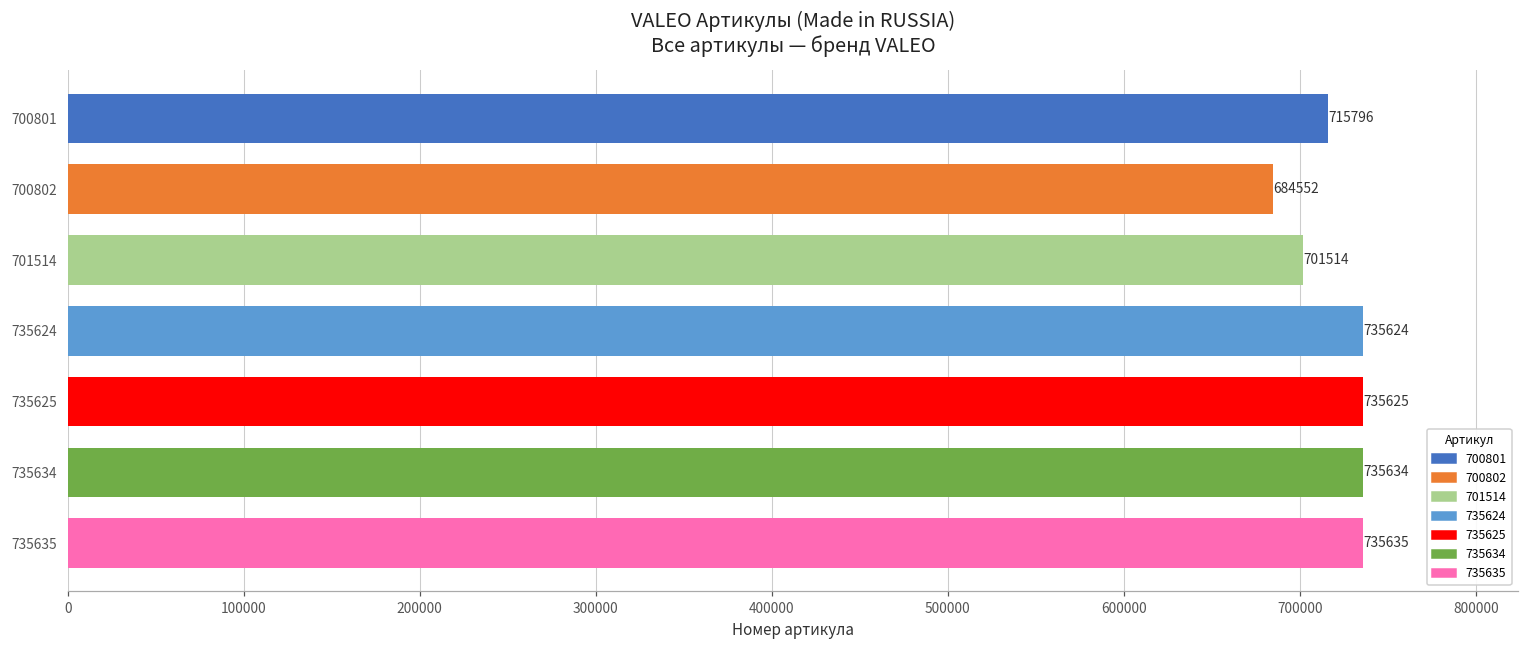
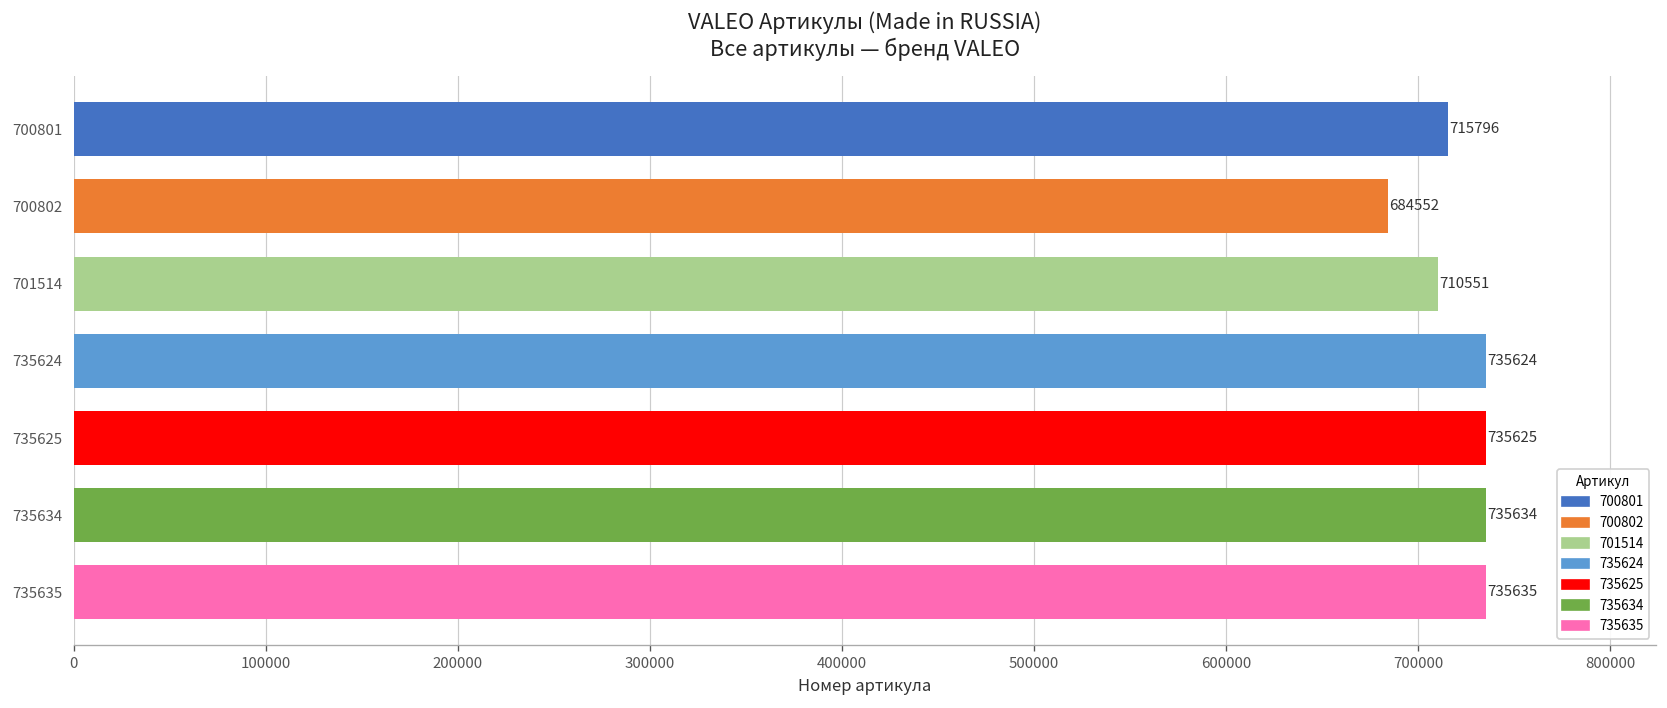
  {
    "700801": 715796,
    "700802": 684552,
-   "701514": 701514,
+   "701514": 710551,
    "735624": 735624,
    "735625": 735625,
    "735634": 735634,
    "735635": 735635
  }
